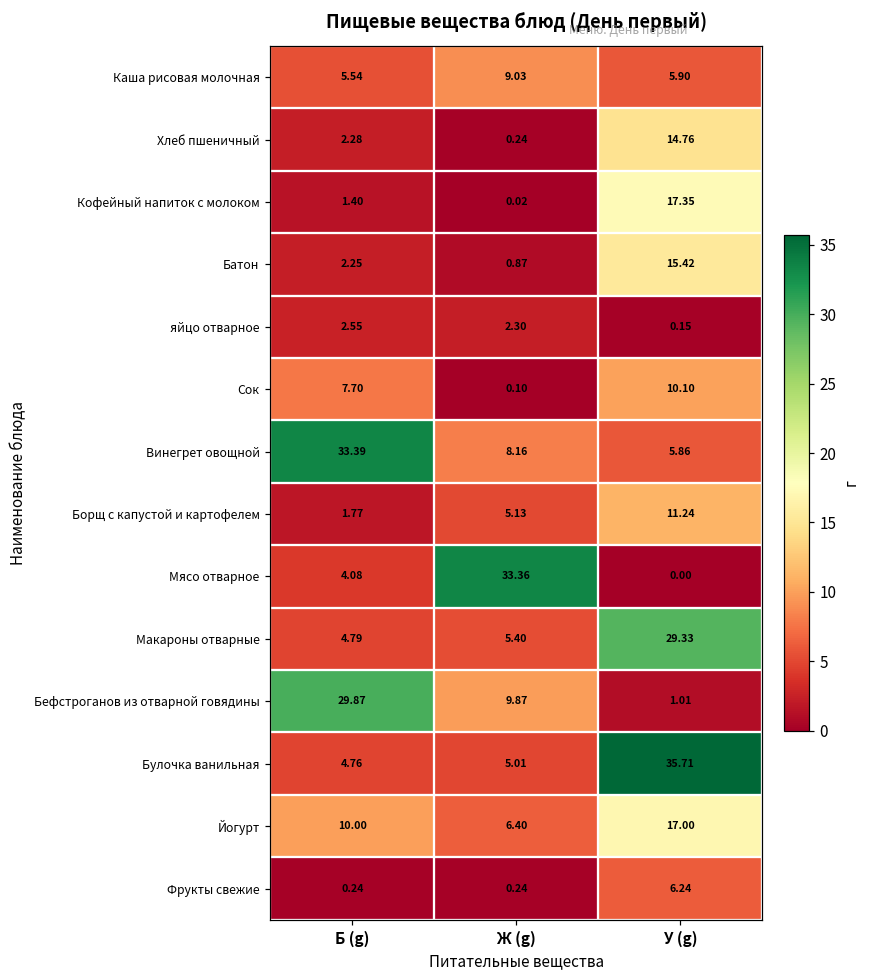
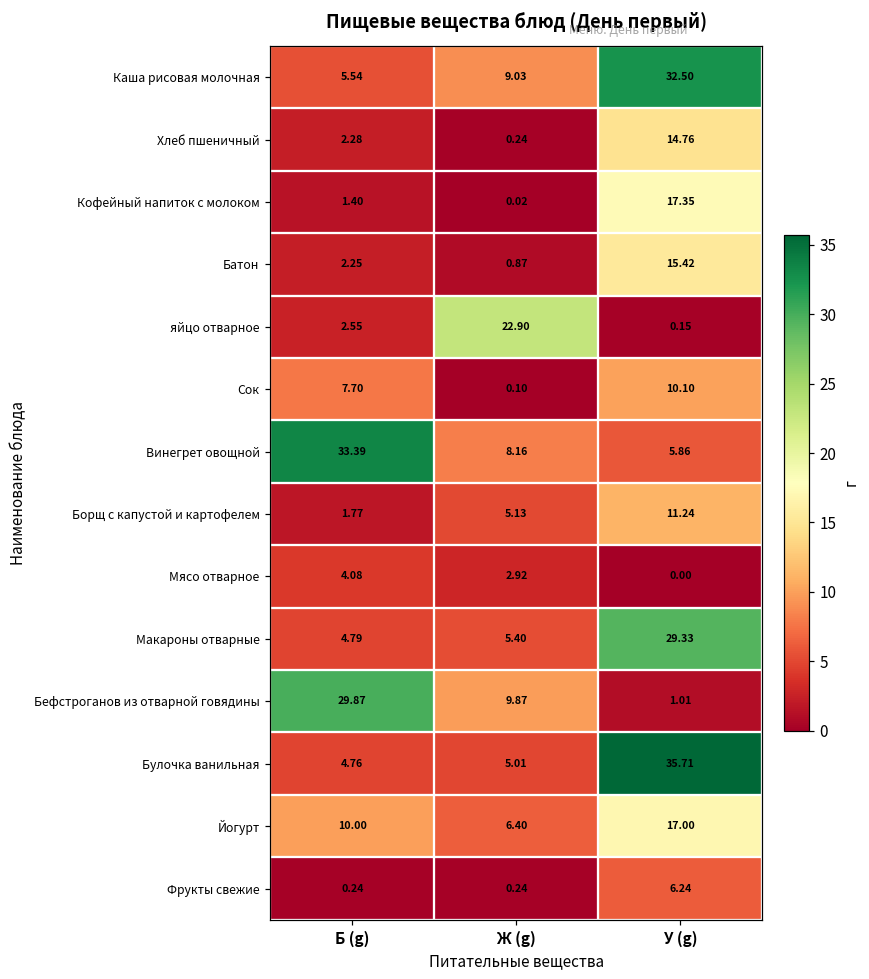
  {
    "Каша рисовая молочная": {
      "Б (g)": 5.54,
      "Ж (g)": 9.03,
-     "У (g)": 5.90
+     "У (g)": 32.50
    },
    "Хлеб пшеничный": {
      "Б (g)": 2.28,
      "Ж (g)": 0.24,
      "У (g)": 14.76
    },
    "Кофейный напиток с молоком": {
      "Б (g)": 1.40,
      "Ж (g)": 0.02,
      "У (g)": 17.35
    },
    "Батон": {
      "Б (g)": 2.25,
      "Ж (g)": 0.87,
      "У (g)": 15.42
    },
    "яйцо отварное": {
      "Б (g)": 2.55,
-     "Ж (g)": 2.30,
+     "Ж (g)": 22.90,
      "У (g)": 0.15
    },
    "Сок": {
      "Б (g)": 7.70,
      "Ж (g)": 0.10,
      "У (g)": 10.10
    },
    "Винегрет овощной": {
      "Б (g)": 33.39,
      "Ж (g)": 8.16,
      "У (g)": 5.86
    },
    "Борщ с капустой и картофелем": {
      "Б (g)": 1.77,
      "Ж (g)": 5.13,
      "У (g)": 11.24
    },
    "Мясо отварное": {
      "Б (g)": 4.08,
-     "Ж (g)": 33.36,
+     "Ж (g)": 2.92,
      "У (g)": 0.00
    },
    "Макароны отварные": {
      "Б (g)": 4.79,
      "Ж (g)": 5.40,
      "У (g)": 29.33
    },
    "Бефстроганов из отварной говядины": {
      "Б (g)": 29.87,
      "Ж (g)": 9.87,
      "У (g)": 1.01
    },
    "Булочка ванильная": {
      "Б (g)": 4.76,
      "Ж (g)": 5.01,
      "У (g)": 35.71
    },
    "Йогурт": {
      "Б (g)": 10.00,
      "Ж (g)": 6.40,
      "У (g)": 17.00
    },
    "Фрукты свежие": {
      "Б (g)": 0.24,
      "Ж (g)": 0.24,
      "У (g)": 6.24
    }
  }
